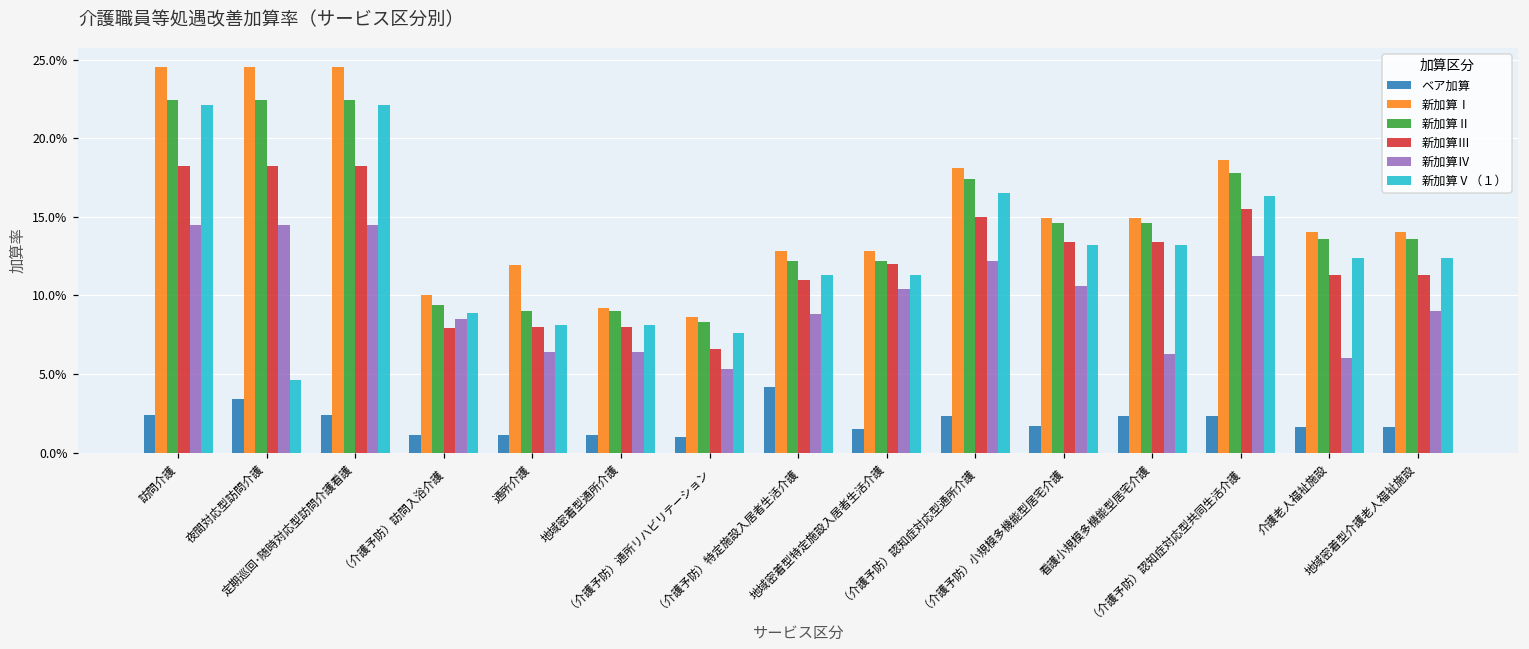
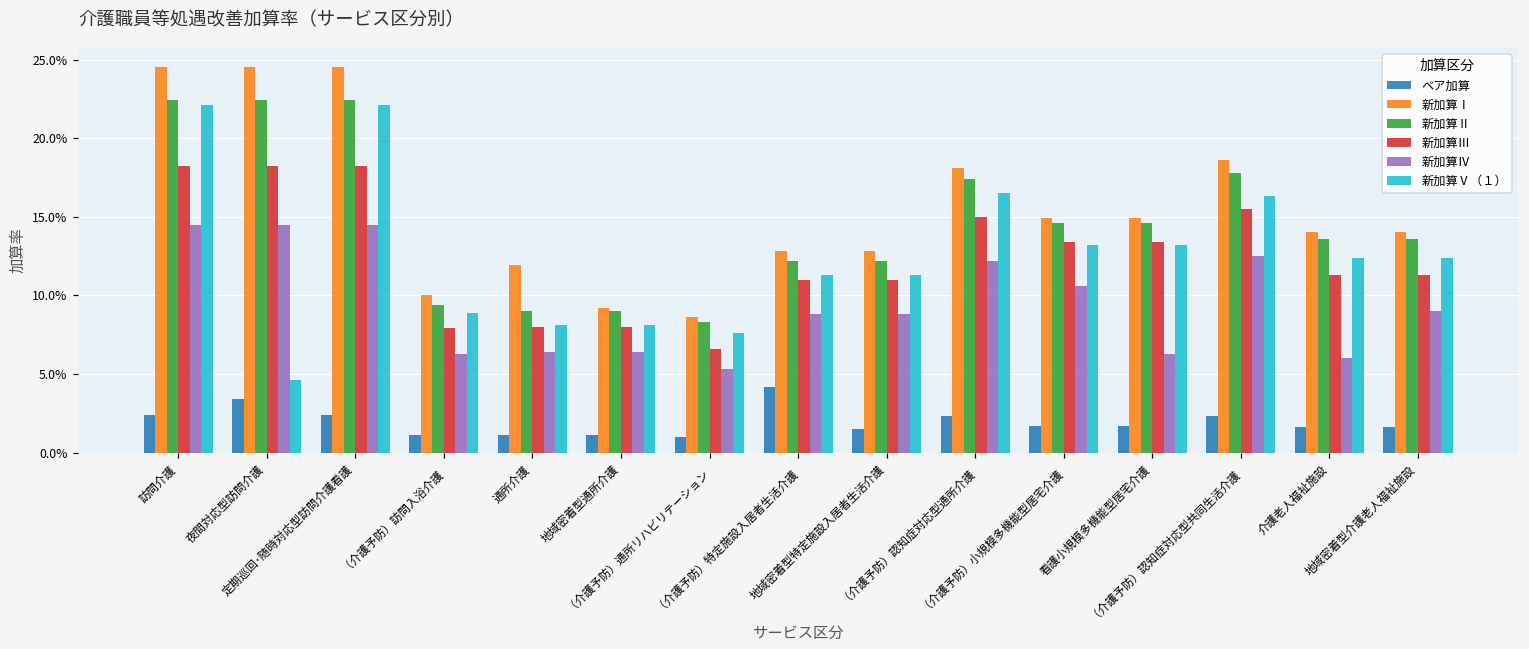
  {
    "ベア加算": {
      "訪問介護": "2.4%",
      "夜間対応型訪問介護": "3.4%",
      "定期巡回･随時対応型訪問介護看護": "2.4%",
      "（介護予防）訪問入浴介護": "1.1%",
      "通所介護": "1.1%",
      "地域密着型通所介護": "1.1%",
      "（介護予防）通所リハビリテーション": "1.0%",
      "（介護予防）特定施設入居者生活介護": "4.2%",
      "地域密着型特定施設入居者生活介護": "1.5%",
      "（介護予防）認知症対応型通所介護": "2.3%",
      "（介護予防）小規模多機能型居宅介護": "1.7%",
-     "看護小規模多機能型居宅介護": "2.3%",
+     "看護小規模多機能型居宅介護": "1.7%",
      "（介護予防）認知症対応型共同生活介護": "2.3%",
      "介護老人福祉施設": "1.6%",
      "地域密着型介護老人福祉施設": "1.6%"
    },
    "新加算Ⅰ": {
      "訪問介護": "24.5%",
      "夜間対応型訪問介護": "24.5%",
      "定期巡回･随時対応型訪問介護看護": "24.5%",
      "（介護予防）訪問入浴介護": "10.0%",
      "通所介護": "11.9%",
      "地域密着型通所介護": "9.2%",
      "（介護予防）通所リハビリテーション": "8.6%",
      "（介護予防）特定施設入居者生活介護": "12.8%",
      "地域密着型特定施設入居者生活介護": "12.8%",
      "（介護予防）認知症対応型通所介護": "18.1%",
      "（介護予防）小規模多機能型居宅介護": "14.9%",
      "看護小規模多機能型居宅介護": "14.9%",
      "（介護予防）認知症対応型共同生活介護": "18.6%",
      "介護老人福祉施設": "14.0%",
      "地域密着型介護老人福祉施設": "14.0%"
    },
    "新加算Ⅱ": {
      "訪問介護": "22.4%",
      "夜間対応型訪問介護": "22.4%",
      "定期巡回･随時対応型訪問介護看護": "22.4%",
      "（介護予防）訪問入浴介護": "9.4%",
      "通所介護": "9.0%",
      "地域密着型通所介護": "9.0%",
      "（介護予防）通所リハビリテーション": "8.3%",
      "（介護予防）特定施設入居者生活介護": "12.2%",
      "地域密着型特定施設入居者生活介護": "12.2%",
      "（介護予防）認知症対応型通所介護": "17.4%",
      "（介護予防）小規模多機能型居宅介護": "14.6%",
      "看護小規模多機能型居宅介護": "14.6%",
      "（介護予防）認知症対応型共同生活介護": "17.8%",
      "介護老人福祉施設": "13.6%",
      "地域密着型介護老人福祉施設": "13.6%"
    },
    "新加算Ⅲ": {
      "訪問介護": "18.2%",
      "夜間対応型訪問介護": "18.2%",
      "定期巡回･随時対応型訪問介護看護": "18.2%",
      "（介護予防）訪問入浴介護": "7.9%",
      "通所介護": "8.0%",
      "地域密着型通所介護": "8.0%",
      "（介護予防）通所リハビリテーション": "6.6%",
      "（介護予防）特定施設入居者生活介護": "11.0%",
-     "地域密着型特定施設入居者生活介護": "12.0%",
+     "地域密着型特定施設入居者生活介護": "11.0%",
      "（介護予防）認知症対応型通所介護": "15.0%",
      "（介護予防）小規模多機能型居宅介護": "13.4%",
      "看護小規模多機能型居宅介護": "13.4%",
      "（介護予防）認知症対応型共同生活介護": "15.5%",
      "介護老人福祉施設": "11.3%",
      "地域密着型介護老人福祉施設": "11.3%"
    },
    "新加算Ⅳ": {
      "訪問介護": "14.5%",
      "夜間対応型訪問介護": "14.5%",
      "定期巡回･随時対応型訪問介護看護": "14.5%",
-     "（介護予防）訪問入浴介護": "8.5%",
+     "（介護予防）訪問入浴介護": "6.3%",
      "通所介護": "6.4%",
      "地域密着型通所介護": "6.4%",
      "（介護予防）通所リハビリテーション": "5.3%",
      "（介護予防）特定施設入居者生活介護": "8.8%",
-     "地域密着型特定施設入居者生活介護": "10.4%",
+     "地域密着型特定施設入居者生活介護": "8.8%",
      "（介護予防）認知症対応型通所介護": "12.2%",
      "（介護予防）小規模多機能型居宅介護": "10.6%",
      "看護小規模多機能型居宅介護": "6.3%",
      "（介護予防）認知症対応型共同生活介護": "12.5%",
      "介護老人福祉施設": "6.0%",
      "地域密着型介護老人福祉施設": "9.0%"
    },
    "新加算Ⅴ（１）": {
      "訪問介護": "22.1%",
      "夜間対応型訪問介護": "4.6%",
      "定期巡回･随時対応型訪問介護看護": "22.1%",
      "（介護予防）訪問入浴介護": "8.9%",
      "通所介護": "8.1%",
      "地域密着型通所介護": "8.1%",
      "（介護予防）通所リハビリテーション": "7.6%",
      "（介護予防）特定施設入居者生活介護": "11.3%",
      "地域密着型特定施設入居者生活介護": "11.3%",
      "（介護予防）認知症対応型通所介護": "16.5%",
      "（介護予防）小規模多機能型居宅介護": "13.2%",
      "看護小規模多機能型居宅介護": "13.2%",
      "（介護予防）認知症対応型共同生活介護": "16.3%",
      "介護老人福祉施設": "12.4%",
      "地域密着型介護老人福祉施設": "12.4%"
    }
  }
